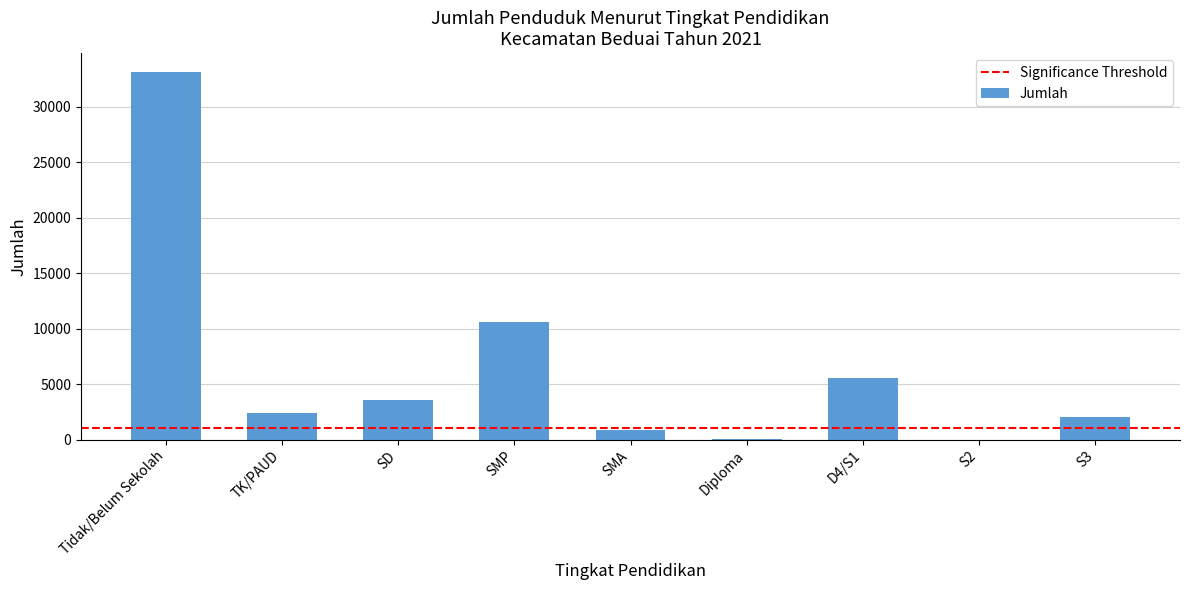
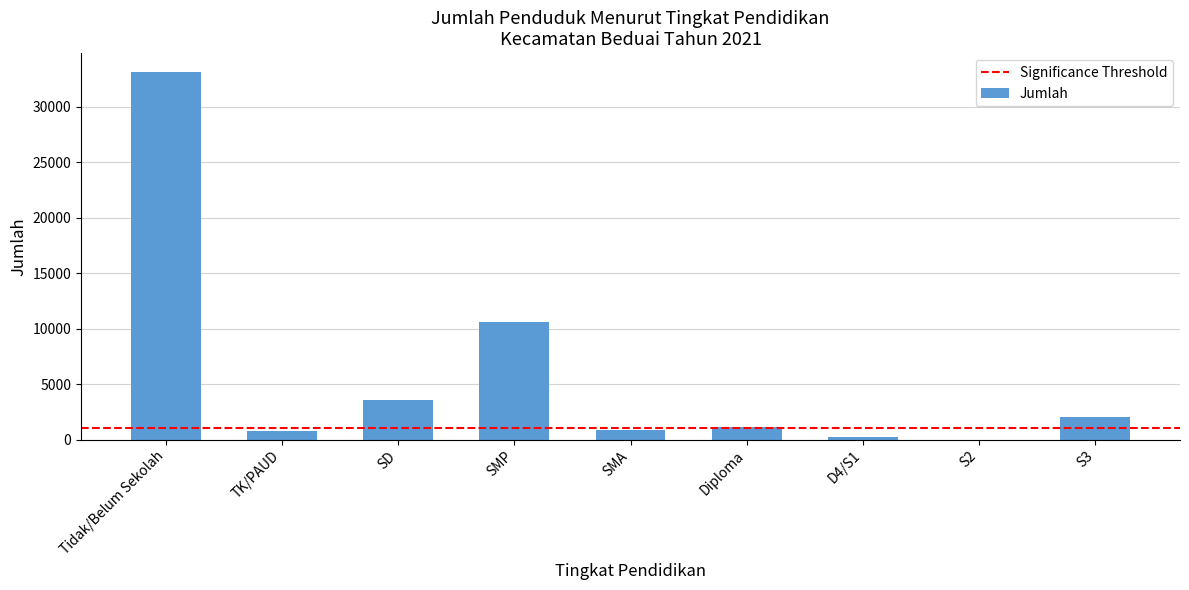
  {
    "Tidak/Belum Sekolah": 33200,
-   "TK/PAUD": 2400,
+   "TK/PAUD": 800,
    "SD": 3600,
    "SMP": 10600,
    "SMA": 800,
-   "Diploma": 0,
-   "D4/S1": 5500,
+   "Diploma": 1100,
+   "D4/S1": 300,
    "S2": 0,
    "S3": 2000
  }
